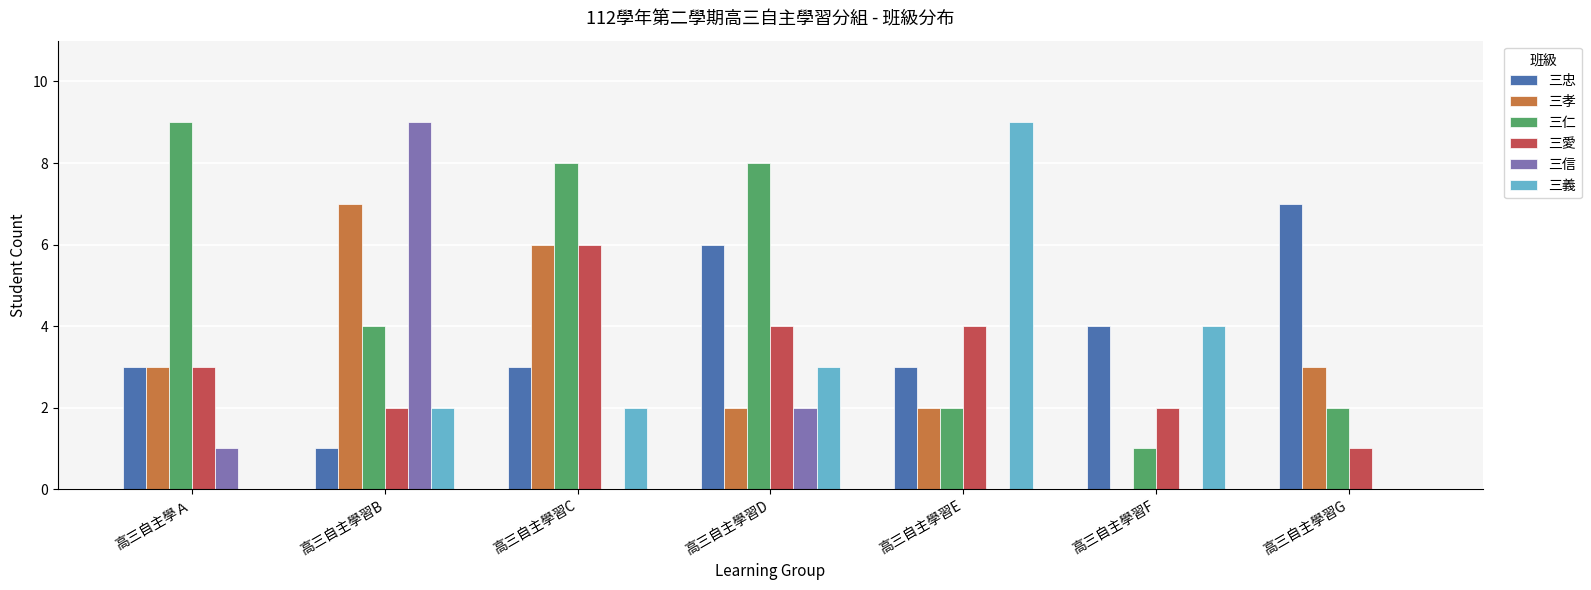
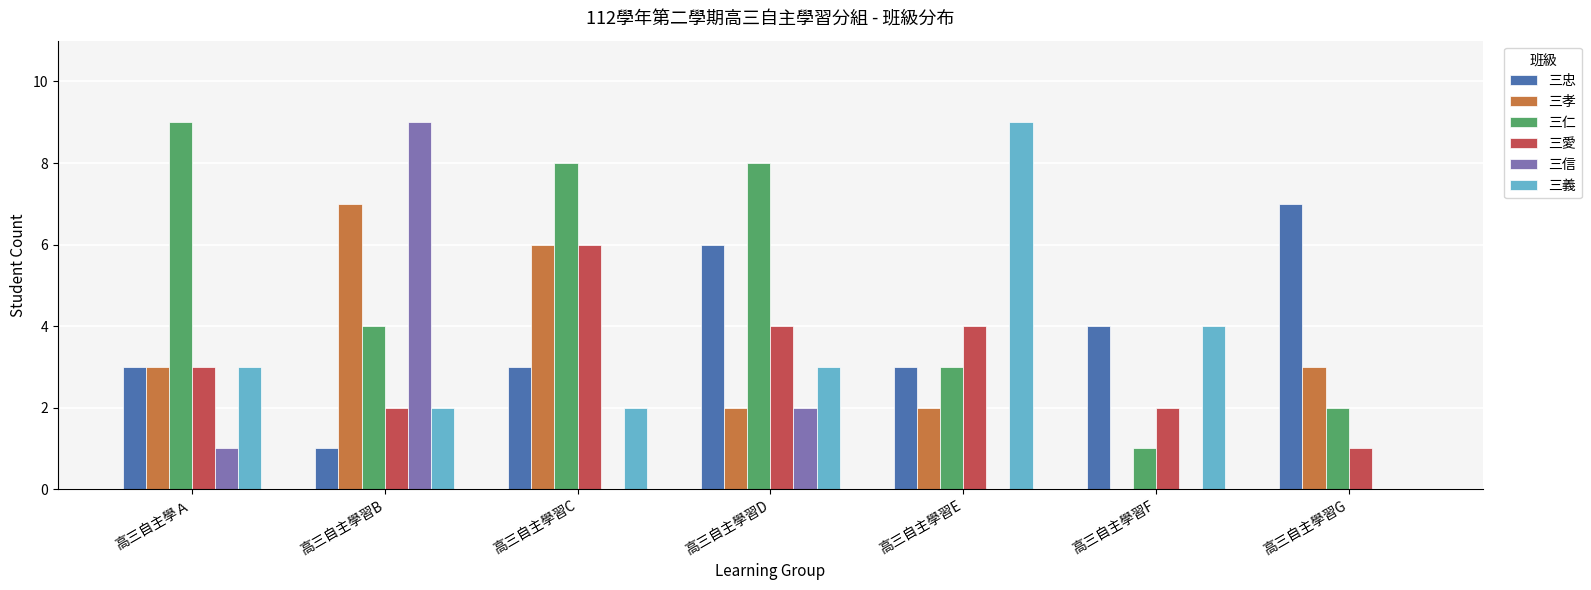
  {
    "三仁": {
      "高三自主學Ａ": 9,
      "高三自主學習B": 4,
      "高三自主學習C": 8,
      "高三自主學習D": 8,
-     "高三自主學習E": 2,
+     "高三自主學習E": 3,
      "高三自主學習F": 1,
      "高三自主學習G": 2
    },
    "三義": {
-     "高三自主學Ａ": 0,
+     "高三自主學Ａ": 3,
      "高三自主學習B": 2,
      "高三自主學習C": 2,
      "高三自主學習D": 3,
      "高三自主學習E": 9,
      "高三自主學習F": 4,
      "高三自主學習G": 0
    }
  }
